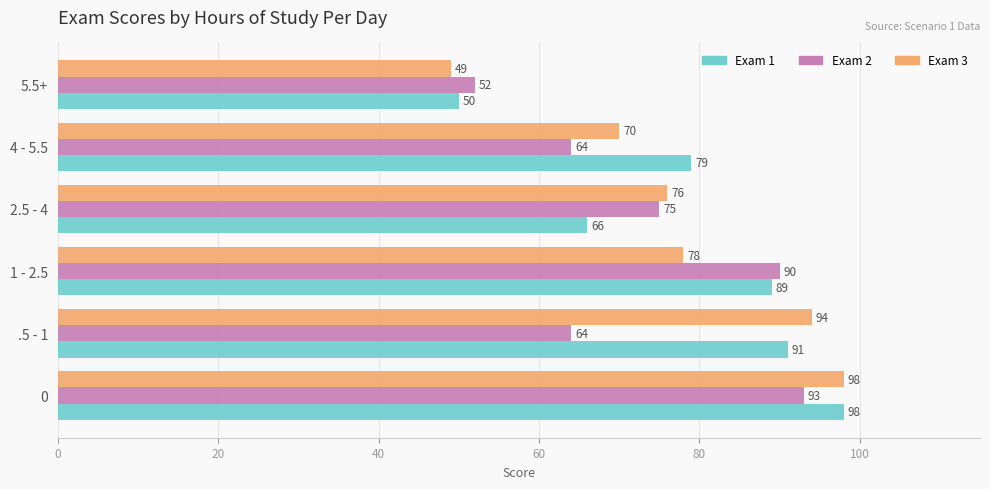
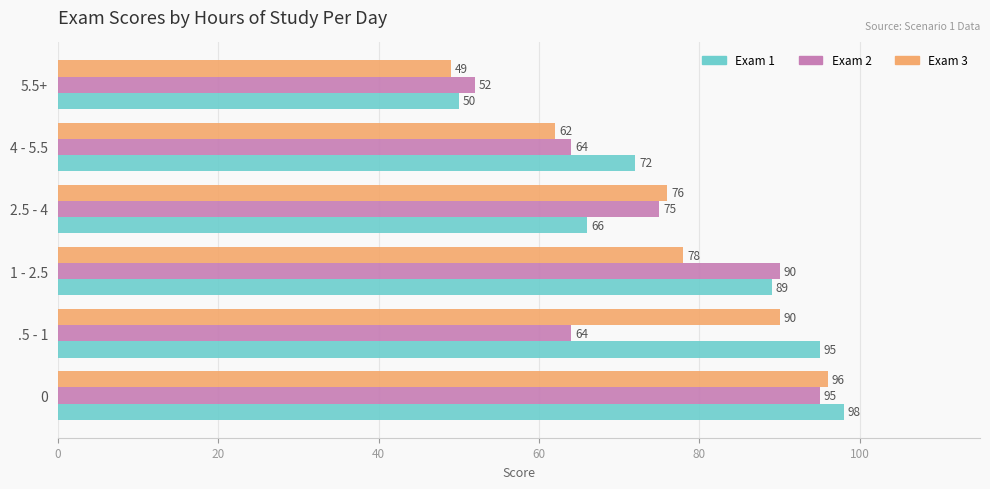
  {
    "Exam 1": {
      "5.5+": 50,
-     "4 - 5.5": 79,
+     "4 - 5.5": 72,
      "2.5 - 4": 66,
      "1 - 2.5": 89,
-     ".5 - 1": 91,
+     ".5 - 1": 95,
      "0": 98
    },
    "Exam 2": {
      "5.5+": 52,
      "4 - 5.5": 64,
      "2.5 - 4": 75,
      "1 - 2.5": 90,
      ".5 - 1": 64,
-     "0": 93
+     "0": 95
    },
    "Exam 3": {
      "5.5+": 49,
-     "4 - 5.5": 70,
+     "4 - 5.5": 62,
      "2.5 - 4": 76,
      "1 - 2.5": 78,
-     ".5 - 1": 94,
-     "0": 98
+     ".5 - 1": 90,
+     "0": 96
    }
  }
